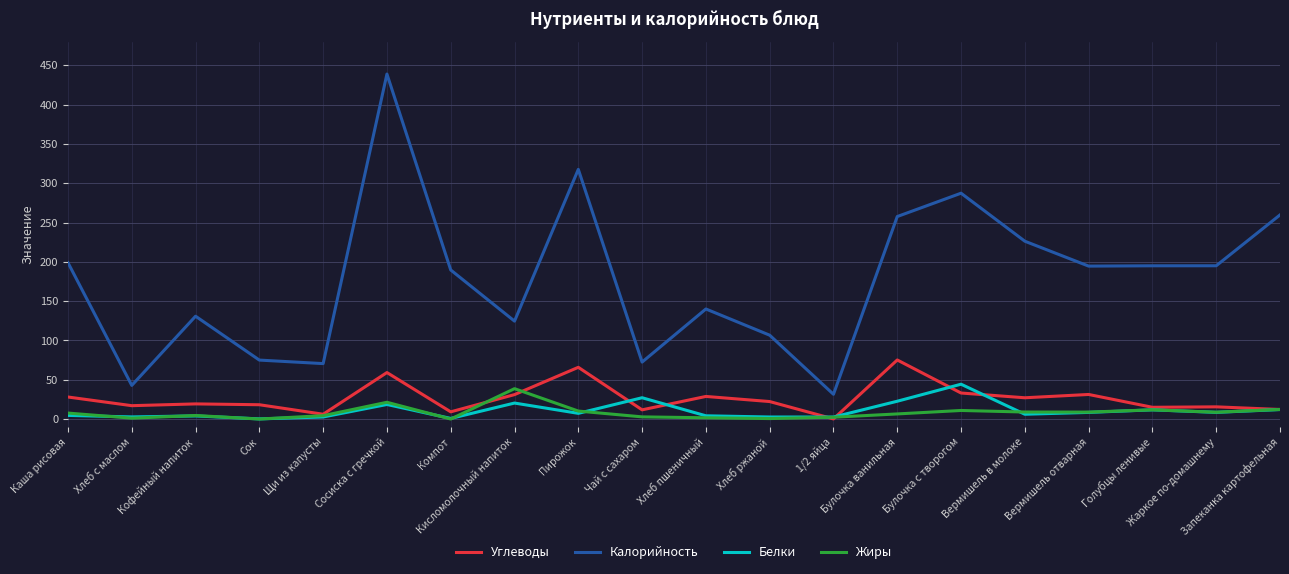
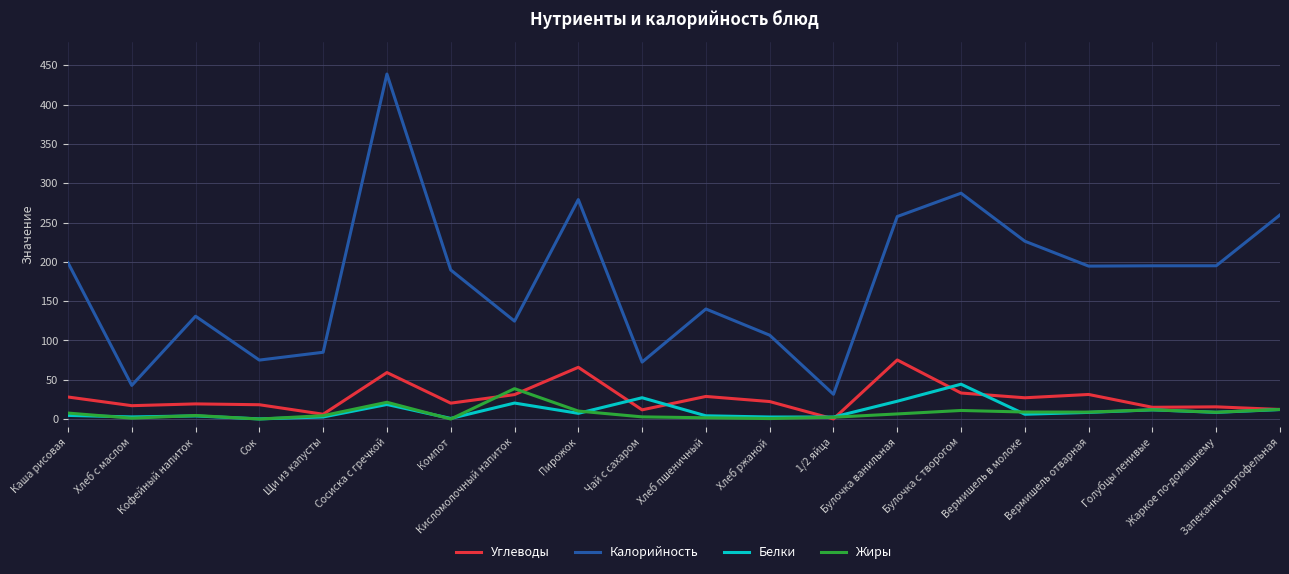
  {
    "Углеводы": {
      "Каша рисовая": 30,
      "Хлеб с маслом": 20,
      "Кофейный напиток": 20,
      "Сок": 20,
      "Сосиска с гречкой": 60,
-     "Компот": 10,
+     "Компот": 20,
      "Кисломолочный напиток": 30,
      "Пирожок": 70,
      "Чай с сахаром": 10,
      "Хлеб пшеничный": 30,
      "Хлеб ржаной": 20,
      "Булочка ванильная": 80,
      "Булочка с творогом": 30,
      "Вермишель в молоке": 30,
      "Вермишель отварная": 30,
      "Жаркое по-домашнему": 20
    },
    "Калорийность": {
      "Каша рисовая": 200,
      "Хлеб с маслом": 40,
      "Кофейный напиток": 130,
      "Сок": 80,
-     "Щи из капусты": 70,
+     "Щи из капусты": 80,
      "Сосиска с гречкой": 440,
      "Компот": 190,
      "Кисломолочный напиток": 120,
-     "Пирожок": 320,
+     "Пирожок": 280,
      "Чай с сахаром": 70,
      "Хлеб пшеничный": 140,
      "Хлеб ржаной": 110,
      "1/2 яйца": 30,
      "Булочка ванильная": 260,
      "Булочка с творогом": 290,
      "Вермишель в молоке": 230,
      "Вермишель отварная": 190,
      "Голубцы ленивые": 190,
      "Жаркое по-домашнему": 190,
      "Запеканка картофельная": 260
    },
    "Белки": {
      "Кисломолочный напиток": 20,
      "Чай с сахаром": 30,
      "Булочка ванильная": 20,
      "Булочка с творогом": 40
    },
    "Жиры": {
      "Кисломолочный напиток": 40,
      "Чай с сахаром": 0,
      "Булочка ванильная": 10,
      "Булочка с творогом": 10
    }
  }
